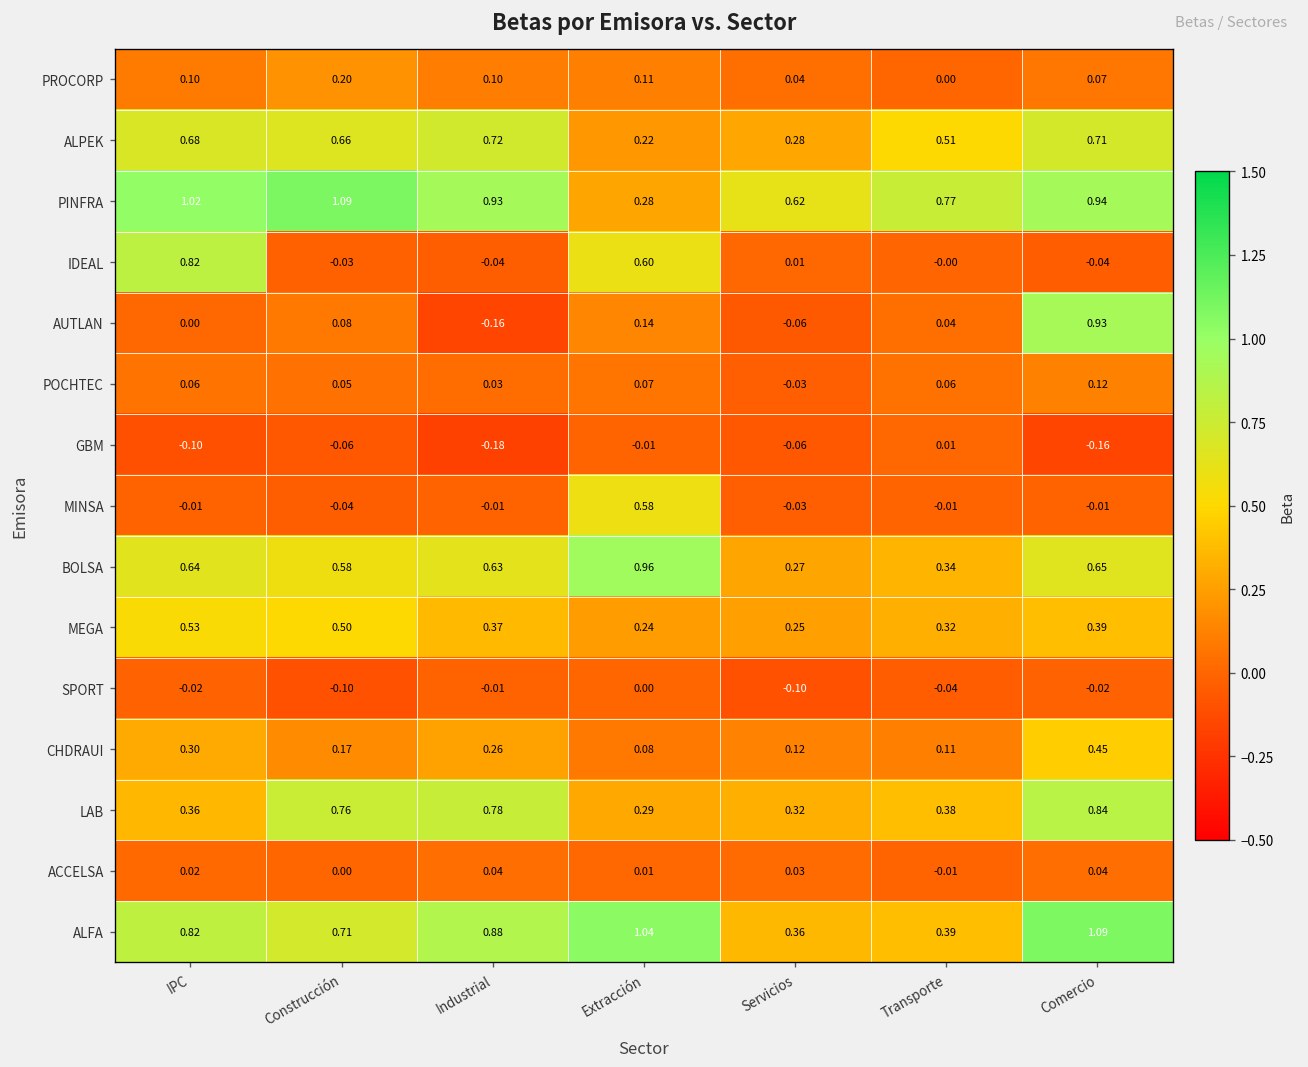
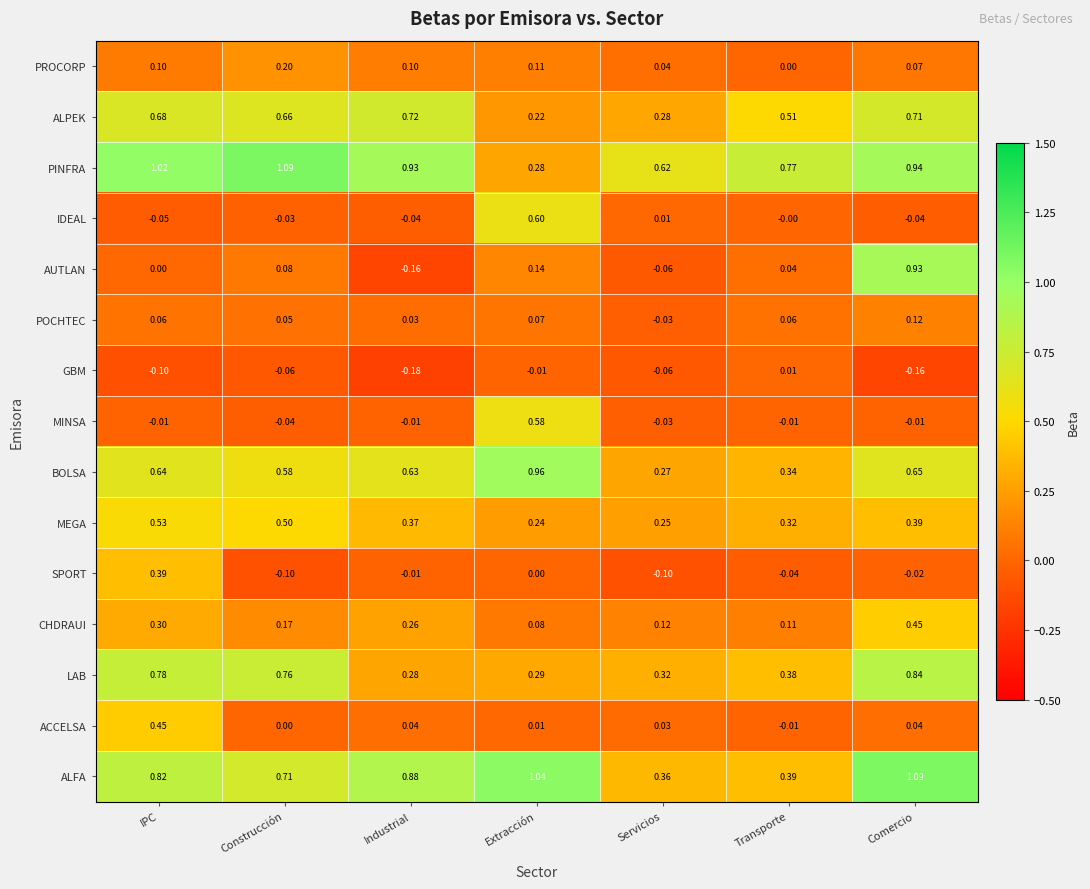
  {
    "PROCORP": {
      "IPC": 0.10,
      "Construcción": 0.20,
      "Industrial": 0.10,
      "Extracción": 0.11,
      "Servicios": 0.04,
      "Transporte": 0.00,
      "Comercio": 0.07
    },
    "ALPEK": {
      "IPC": 0.68,
      "Construcción": 0.66,
      "Industrial": 0.72,
      "Extracción": 0.22,
      "Servicios": 0.28,
      "Transporte": 0.51,
      "Comercio": 0.71
    },
    "PINFRA": {
      "IPC": 1.02,
      "Construcción": 1.09,
      "Industrial": 0.93,
      "Extracción": 0.28,
      "Servicios": 0.62,
      "Transporte": 0.77,
      "Comercio": 0.94
    },
    "IDEAL": {
-     "IPC": 0.82,
+     "IPC": -0.05,
      "Construcción": -0.03,
      "Industrial": -0.04,
      "Extracción": 0.60,
      "Servicios": 0.01,
      "Transporte": -0.00,
      "Comercio": -0.04
    },
    "AUTLAN": {
      "IPC": 0.00,
      "Construcción": 0.08,
      "Industrial": -0.16,
      "Extracción": 0.14,
      "Servicios": -0.06,
      "Transporte": 0.04,
      "Comercio": 0.93
    },
    "POCHTEC": {
      "IPC": 0.06,
      "Construcción": 0.05,
      "Industrial": 0.03,
      "Extracción": 0.07,
      "Servicios": -0.03,
      "Transporte": 0.06,
      "Comercio": 0.12
    },
    "GBM": {
      "IPC": -0.10,
      "Construcción": -0.06,
      "Industrial": -0.18,
      "Extracción": -0.01,
      "Servicios": -0.06,
      "Transporte": 0.01,
      "Comercio": -0.16
    },
    "MINSA": {
      "IPC": -0.01,
      "Construcción": -0.04,
      "Industrial": -0.01,
      "Extracción": 0.58,
      "Servicios": -0.03,
      "Transporte": -0.01,
      "Comercio": -0.01
    },
    "BOLSA": {
      "IPC": 0.64,
      "Construcción": 0.58,
      "Industrial": 0.63,
      "Extracción": 0.96,
      "Servicios": 0.27,
      "Transporte": 0.34,
      "Comercio": 0.65
    },
    "MEGA": {
      "IPC": 0.53,
      "Construcción": 0.50,
      "Industrial": 0.37,
      "Extracción": 0.24,
      "Servicios": 0.25,
      "Transporte": 0.32,
      "Comercio": 0.39
    },
    "SPORT": {
-     "IPC": -0.02,
+     "IPC": 0.39,
      "Construcción": -0.10,
      "Industrial": -0.01,
      "Extracción": 0.00,
      "Servicios": -0.10,
      "Transporte": -0.04,
      "Comercio": -0.02
    },
    "CHDRAUI": {
      "IPC": 0.30,
      "Construcción": 0.17,
      "Industrial": 0.26,
      "Extracción": 0.08,
      "Servicios": 0.12,
      "Transporte": 0.11,
      "Comercio": 0.45
    },
    "LAB": {
-     "IPC": 0.36,
+     "IPC": 0.78,
      "Construcción": 0.76,
-     "Industrial": 0.78,
+     "Industrial": 0.28,
      "Extracción": 0.29,
      "Servicios": 0.32,
      "Transporte": 0.38,
      "Comercio": 0.84
    },
    "ACCELSA": {
-     "IPC": 0.02,
+     "IPC": 0.45,
      "Construcción": 0.00,
      "Industrial": 0.04,
      "Extracción": 0.01,
      "Servicios": 0.03,
      "Transporte": -0.01,
      "Comercio": 0.04
    },
    "ALFA": {
      "IPC": 0.82,
      "Construcción": 0.71,
      "Industrial": 0.88,
      "Extracción": 1.04,
      "Servicios": 0.36,
      "Transporte": 0.39,
      "Comercio": 1.09
    }
  }
